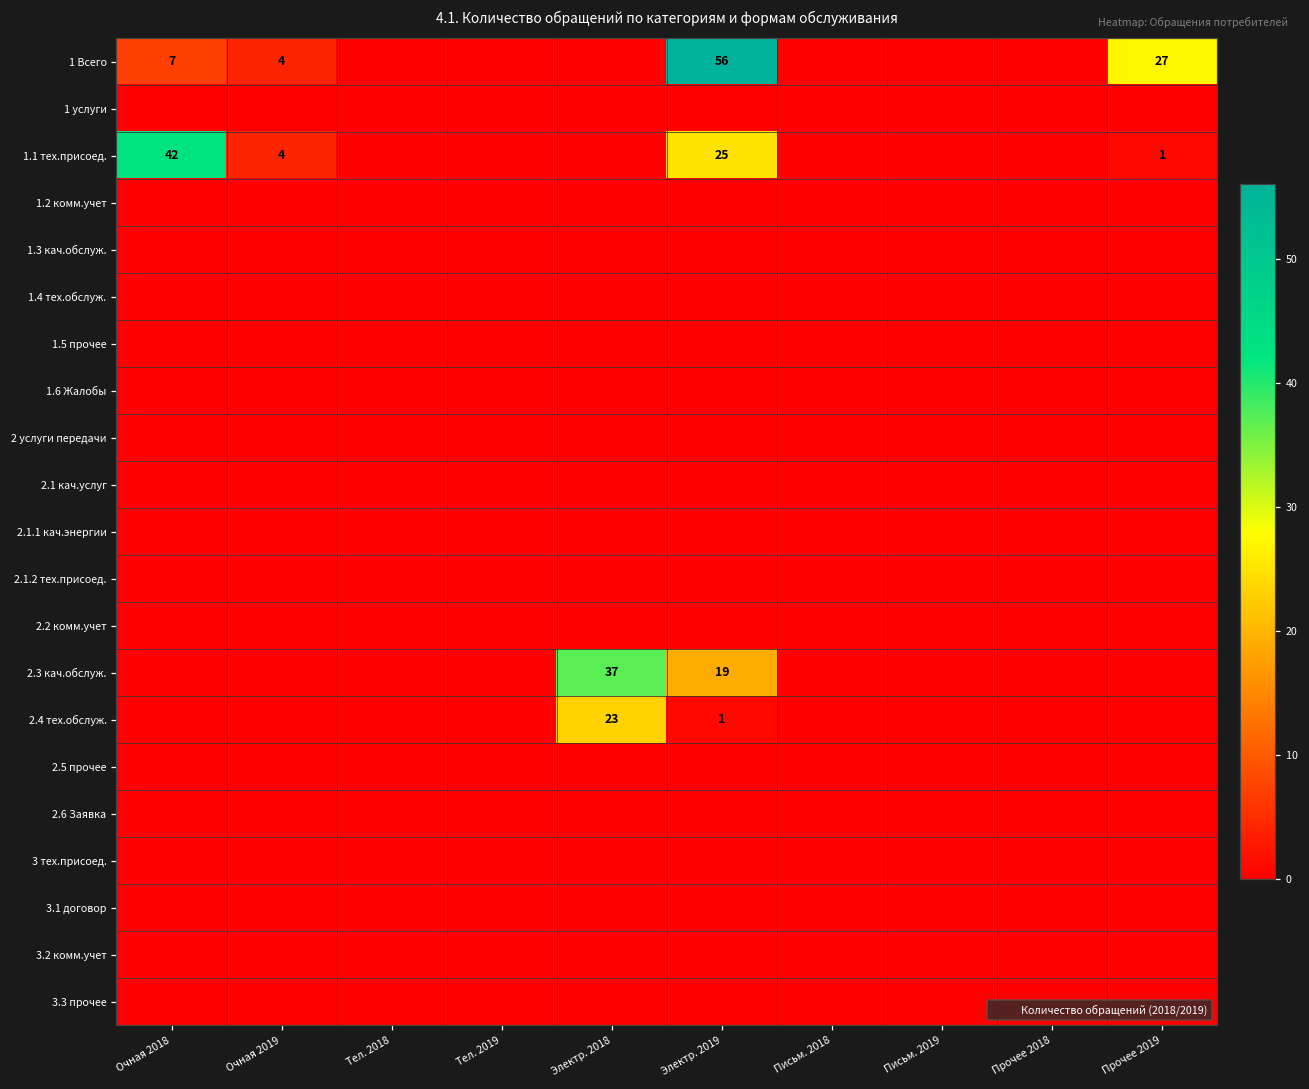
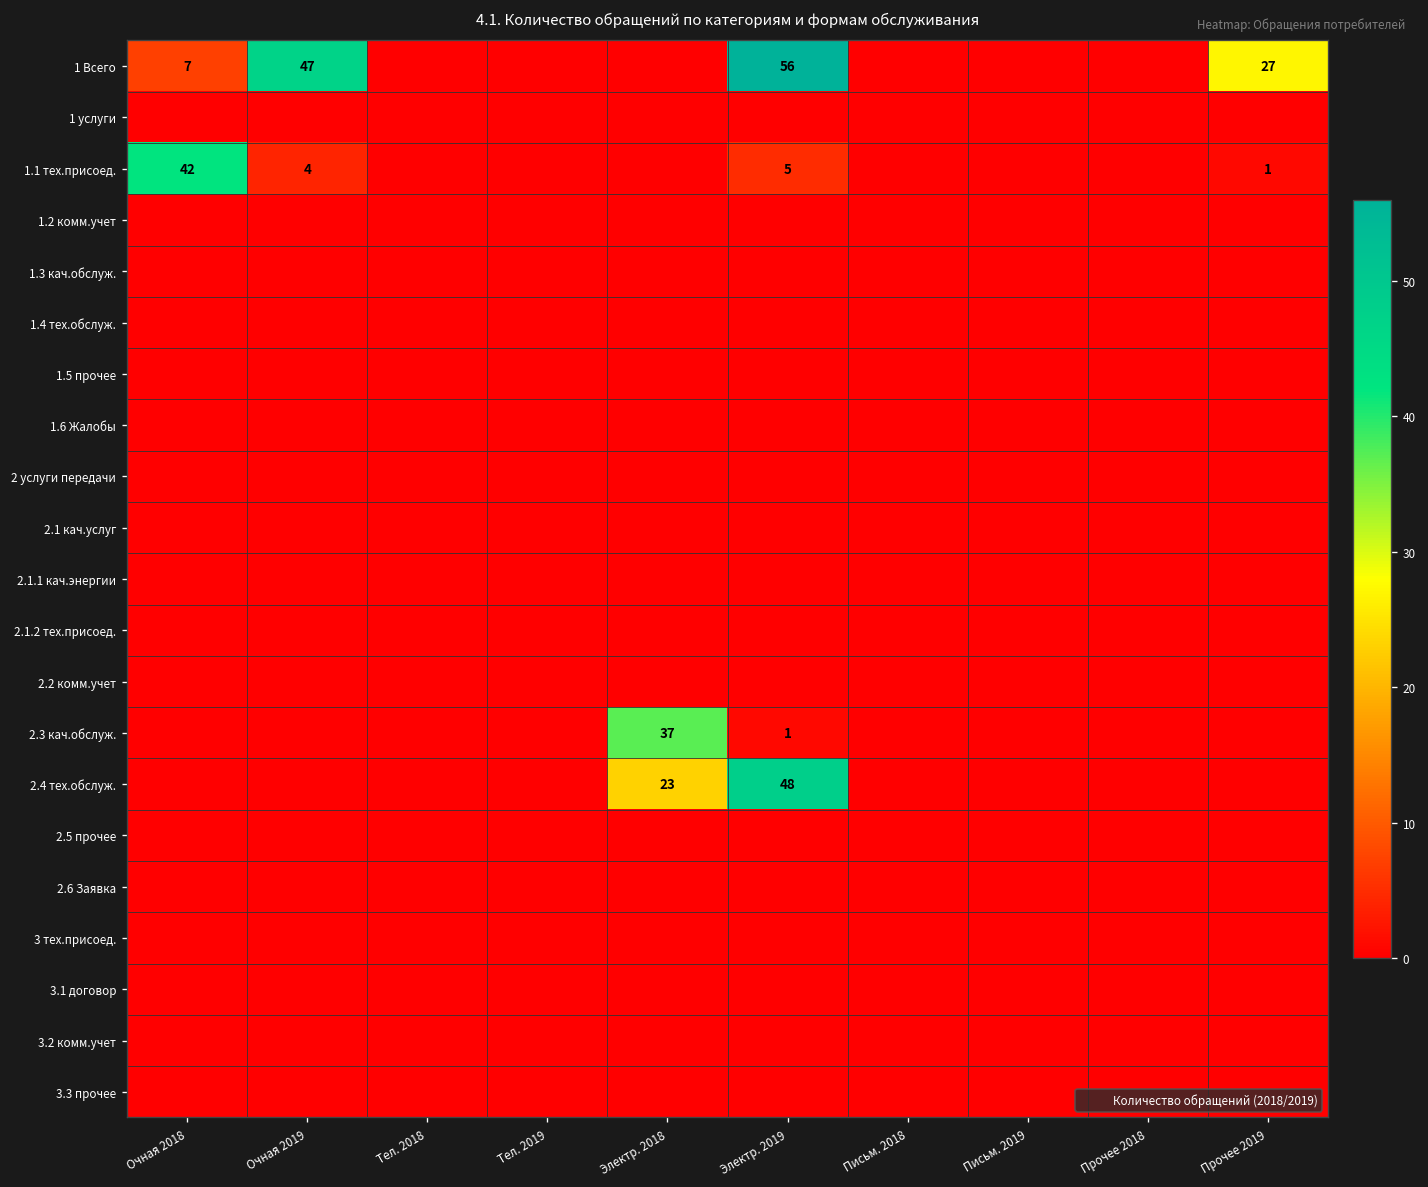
  {
    "1 Всего": {
      "Очная 2018": 7,
-     "Очная 2019": 4,
+     "Очная 2019": 47,
      "Электр. 2019": 56,
      "Прочее 2019": 27
    },
    "1.1 тех.присоед.": {
      "Очная 2018": 42,
      "Очная 2019": 4,
-     "Электр. 2019": 25,
+     "Электр. 2019": 5,
      "Прочее 2019": 1
    },
    "2.3 кач.обслуж.": {
      "Электр. 2018": 37,
-     "Электр. 2019": 19
+     "Электр. 2019": 1
    },
    "2.4 тех.обслуж.": {
      "Электр. 2018": 23,
-     "Электр. 2019": 1
+     "Электр. 2019": 48
    }
  }
